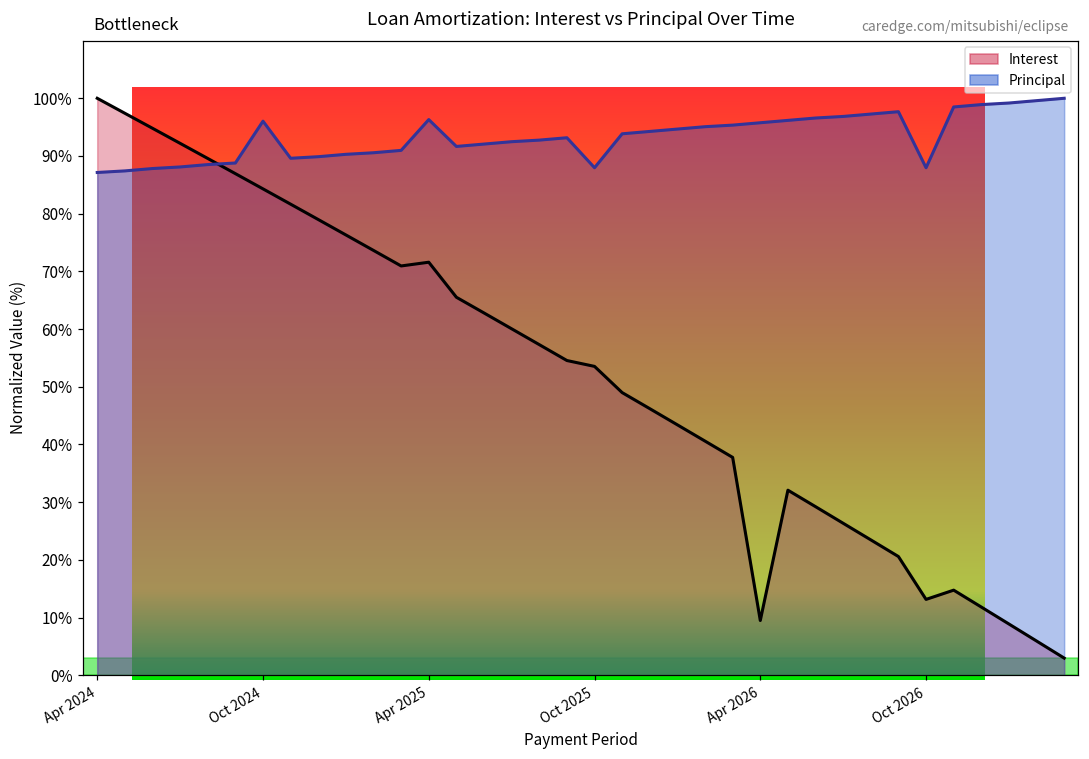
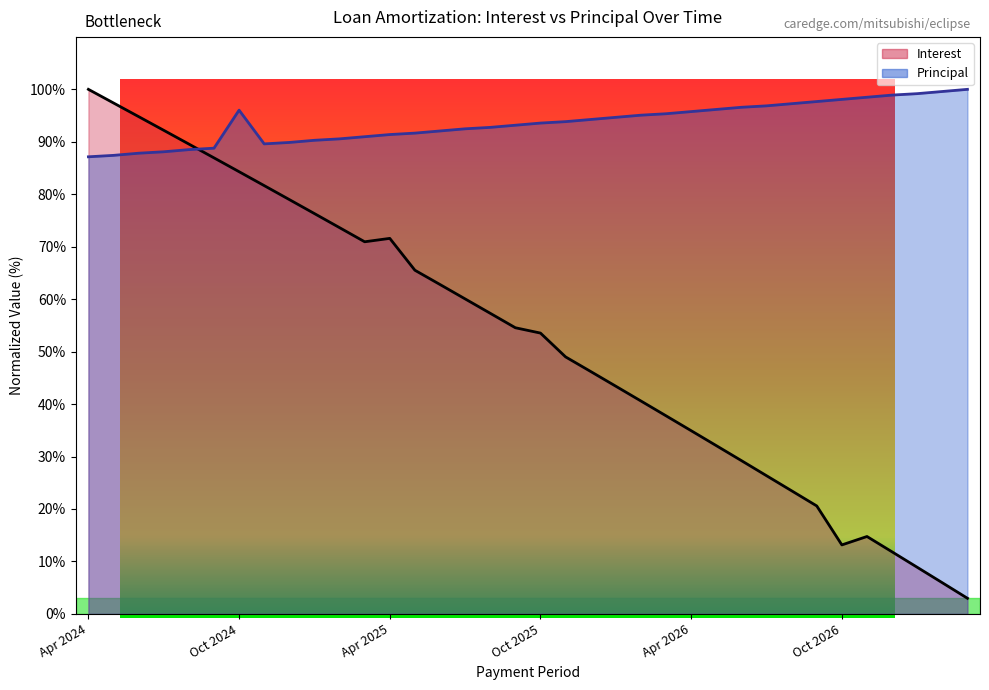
  {
    "Loan Amortization: Interest vs Principal Over Time": {
      "Interest": {
        "Apr 2024": "100%",
        "Oct 2024": "84%",
        "Apr 2025": "72%",
        "Oct 2025": "54%",
-       "Apr 2026": "9%",
+       "Apr 2026": "35%",
        "Oct 2026": "13%"
      },
      "Principal": {
        "Apr 2024": "87%",
        "Oct 2024": "96%",
-       "Apr 2025": "96%",
-       "Oct 2025": "88%",
+       "Apr 2025": "91%",
+       "Oct 2025": "94%",
        "Apr 2026": "96%",
-       "Oct 2026": "88%"
+       "Oct 2026": "98%"
      }
    }
  }
